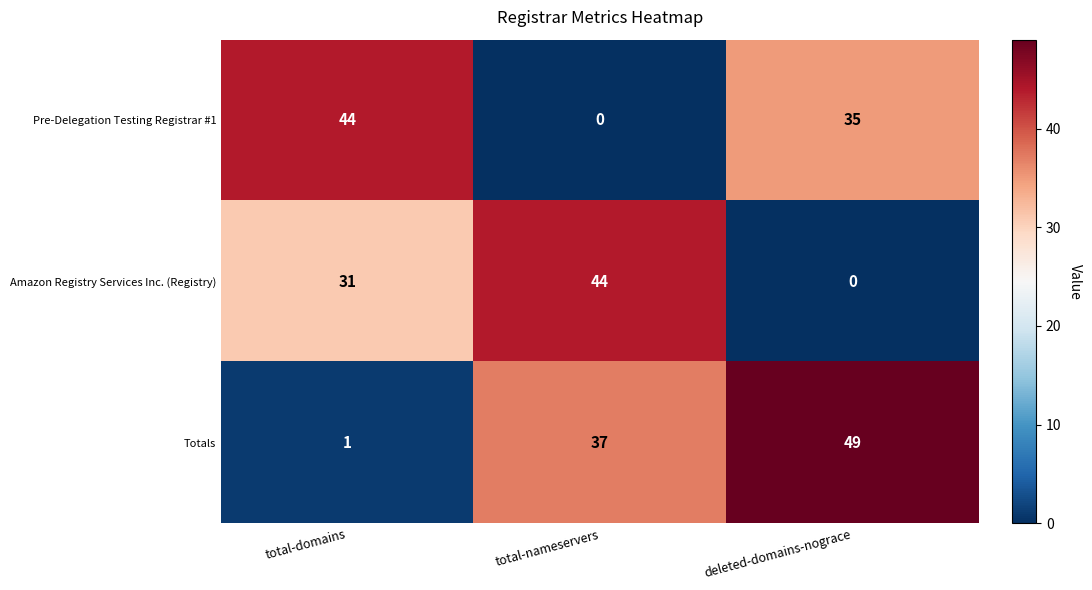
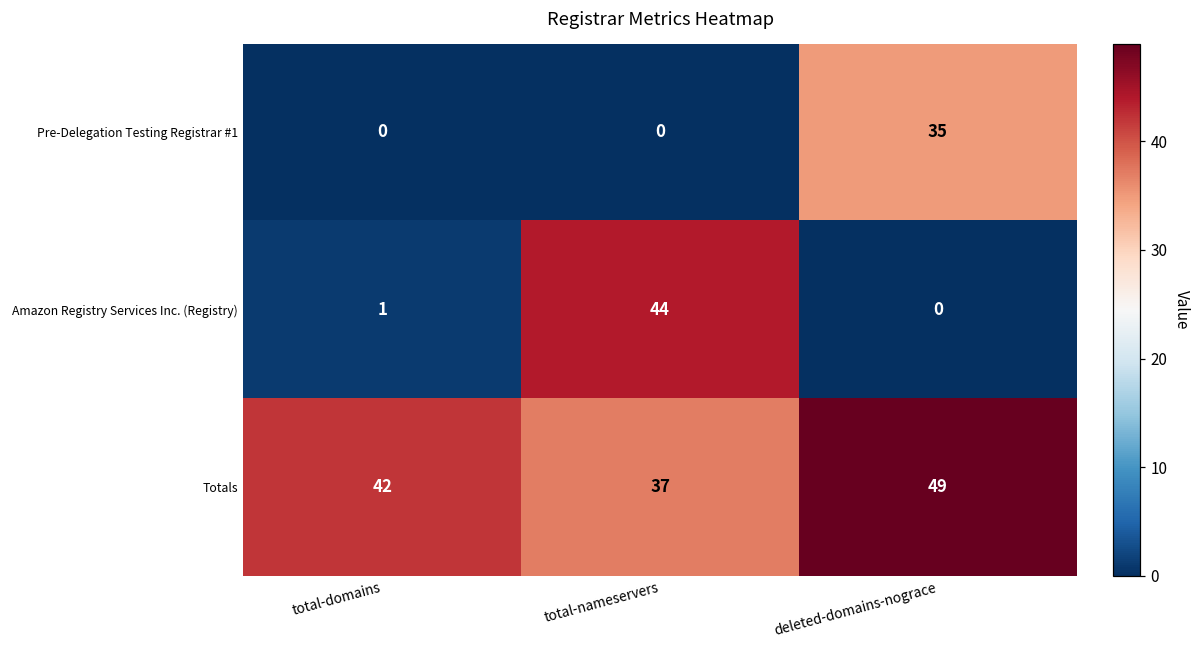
  {
    "Pre-Delegation Testing Registrar #1": {
-     "total-domains": 44,
+     "total-domains": 0,
      "total-nameservers": 0,
      "deleted-domains-nograce": 35
    },
    "Amazon Registry Services Inc. (Registry)": {
-     "total-domains": 31,
+     "total-domains": 1,
      "total-nameservers": 44,
      "deleted-domains-nograce": 0
    },
    "Totals": {
-     "total-domains": 1,
+     "total-domains": 42,
      "total-nameservers": 37,
      "deleted-domains-nograce": 49
    }
  }
